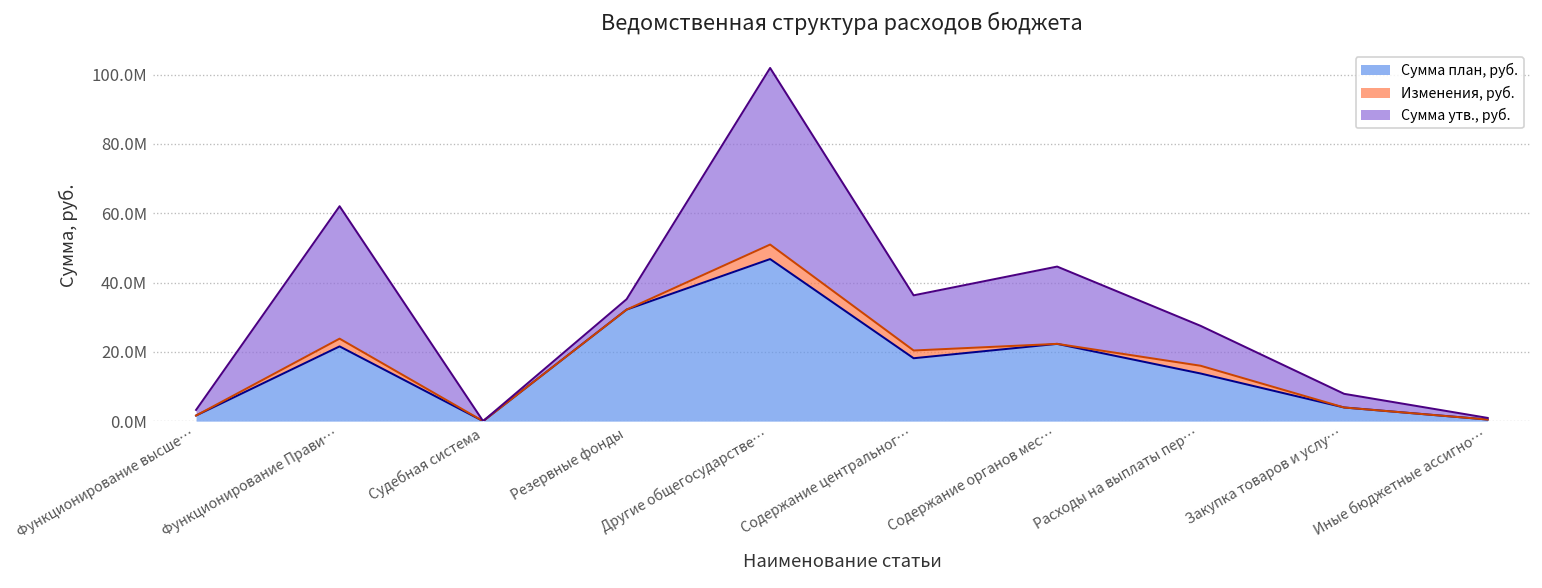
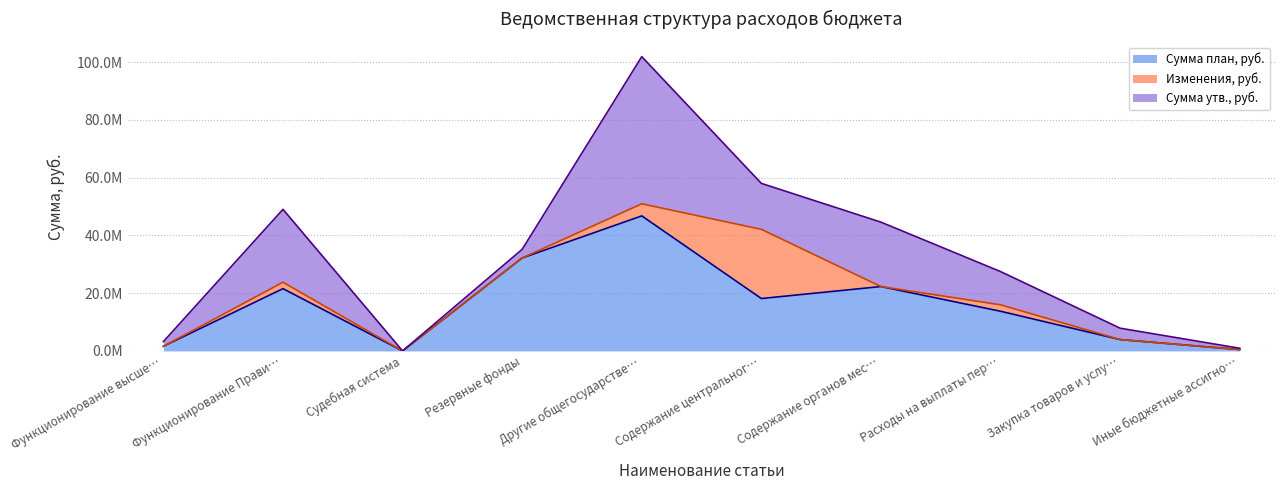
  {
    "Сумма план, руб.": {
      "Функционирование Прави…": 22000000,
      "Другие общегосударстве…": 47000000,
      "Содержание центральног…": 18000000,
      "Расходы на выплаты пер…": 14000000
    },
    "Изменения, руб.": {
      "Функционирование Прави…": 2000000,
      "Другие общегосударстве…": 4000000,
-     "Содержание центральног…": 2000000,
+     "Содержание центральног…": 24000000,
      "Расходы на выплаты пер…": 2000000
    },
    "Сумма утв., руб.": {
      "Функционирование высше…": 2000000,
-     "Функционирование Прави…": 38000000,
+     "Функционирование Прави…": 25000000,
      "Резервные фонды": 3000000,
      "Другие общегосударстве…": 51000000,
      "Содержание центральног…": 16000000,
      "Содержание органов мес…": 22000000,
      "Расходы на выплаты пер…": 12000000,
      "Закупка товаров и услу…": 4000000
    }
  }
